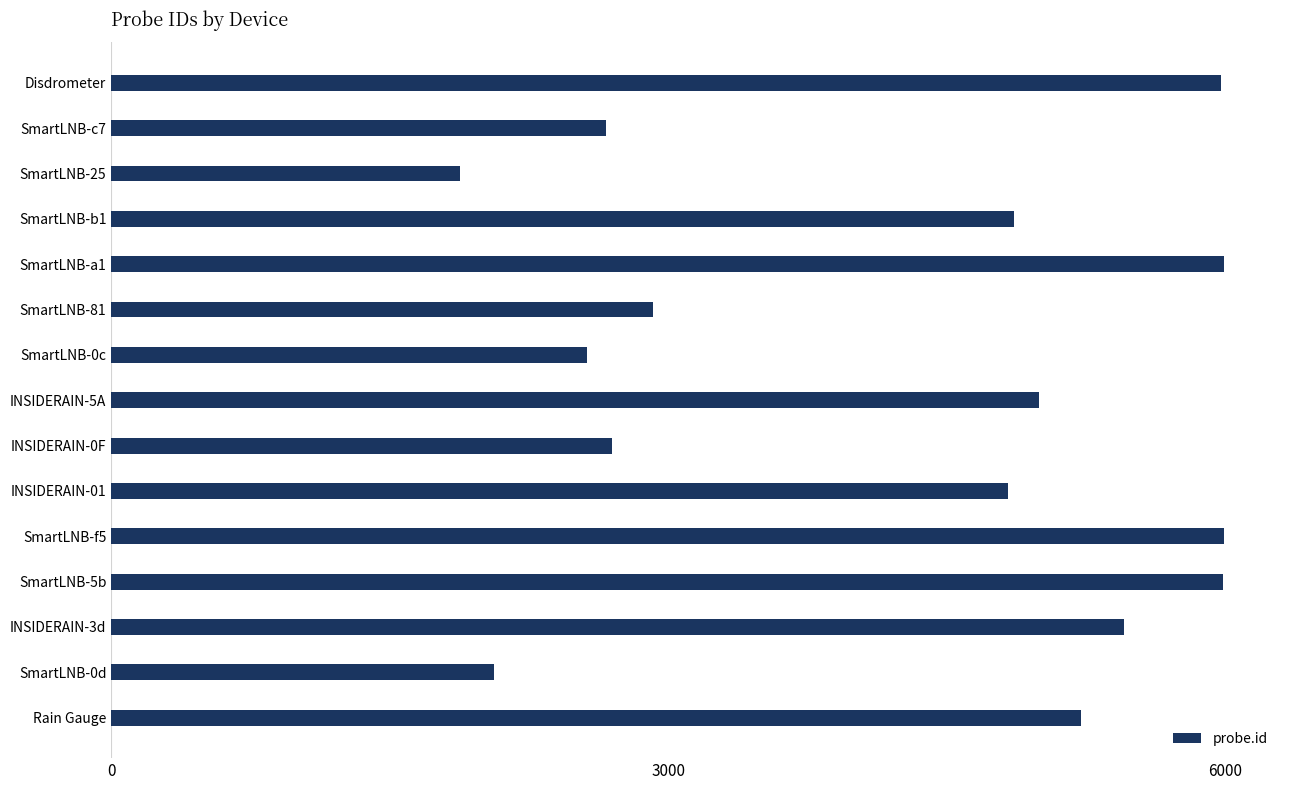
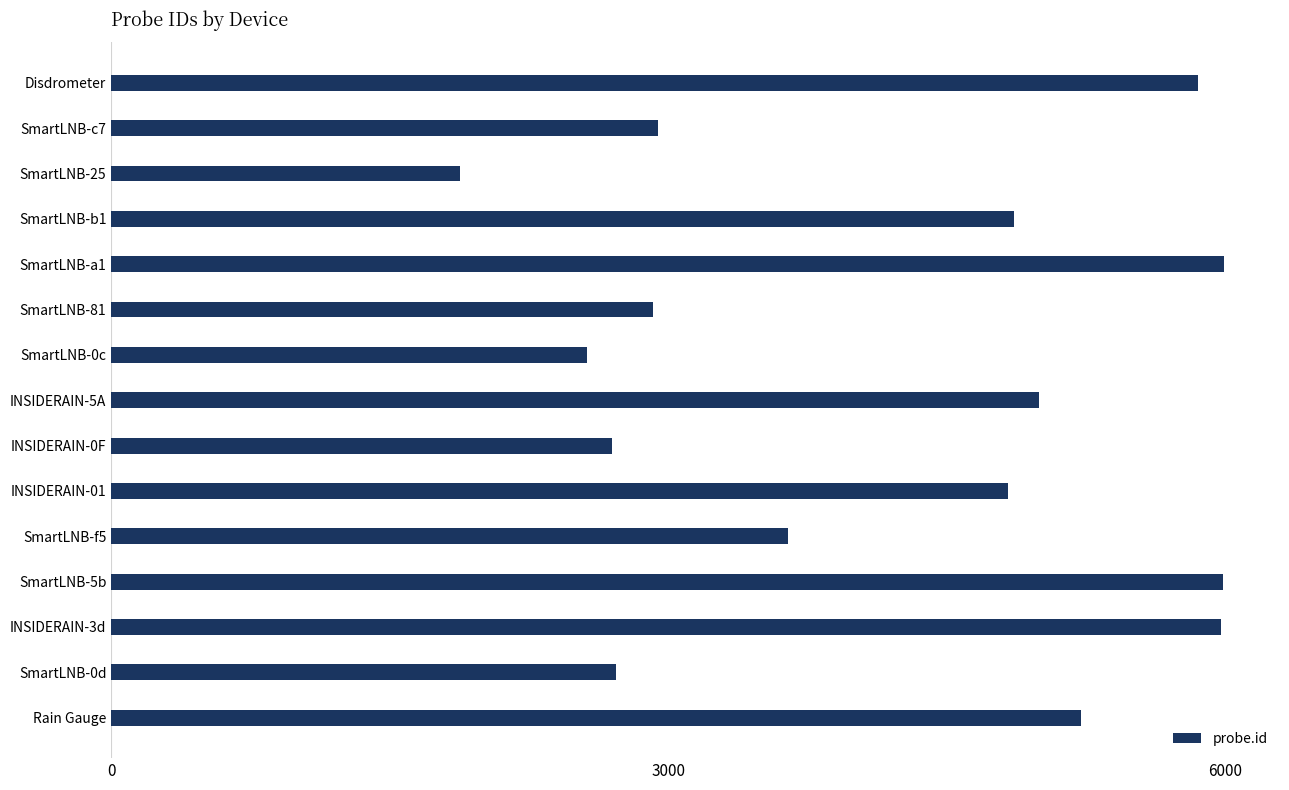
  {
-   "Disdrometer": 5980,
-   "SmartLNB-c7": 2670,
+   "Disdrometer": 5860,
+   "SmartLNB-c7": 2950,
    "SmartLNB-25": 1880,
    "SmartLNB-b1": 4860,
    "SmartLNB-a1": 6000,
    "SmartLNB-81": 2920,
    "SmartLNB-0c": 2560,
    "INSIDERAIN-5A": 5000,
    "INSIDERAIN-0F": 2700,
    "INSIDERAIN-01": 4830,
-   "SmartLNB-f5": 5990,
+   "SmartLNB-f5": 3650,
    "SmartLNB-5b": 5990,
-   "INSIDERAIN-3d": 5460,
-   "SmartLNB-0d": 2060,
+   "INSIDERAIN-3d": 5980,
+   "SmartLNB-0d": 2720,
    "Rain Gauge": 5230
  }
